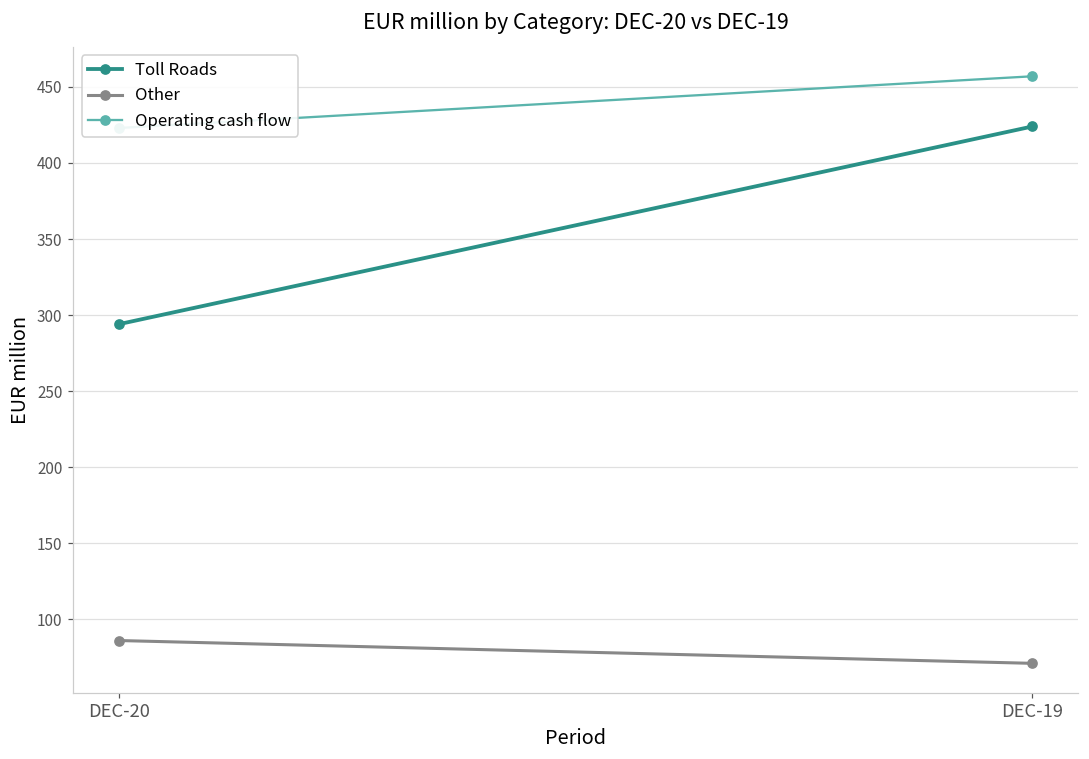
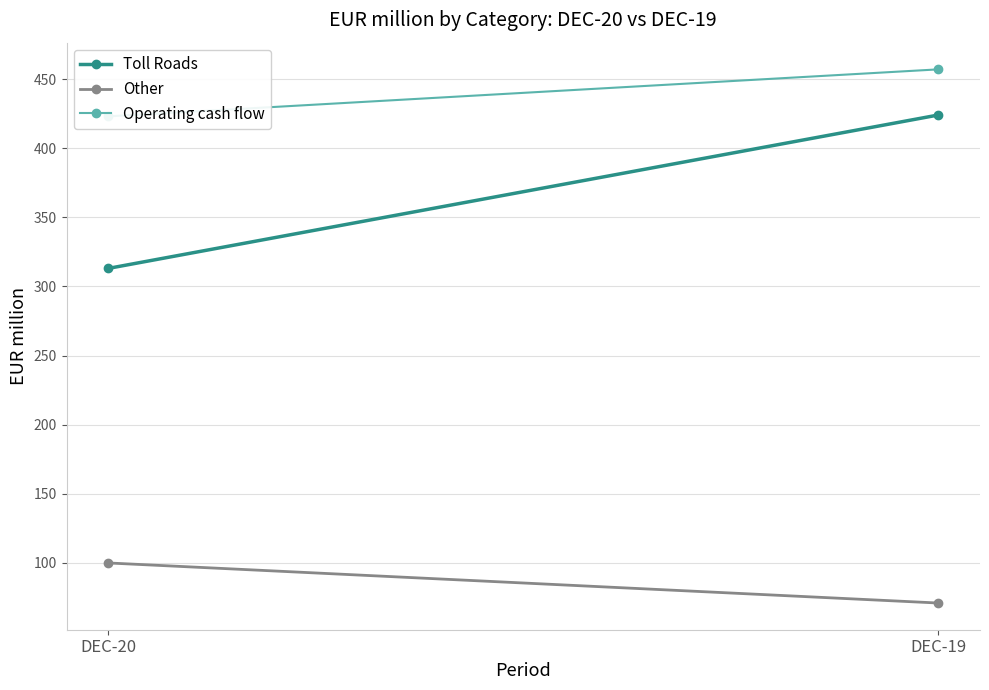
  {
    "Toll Roads": {
-     "DEC-20": 294,
+     "DEC-20": 313,
      "DEC-19": 424
    },
    "Other": {
-     "DEC-20": 86,
+     "DEC-20": 100,
      "DEC-19": 71
    },
    "Operating cash flow": {
      "DEC-19": 457
    }
  }
